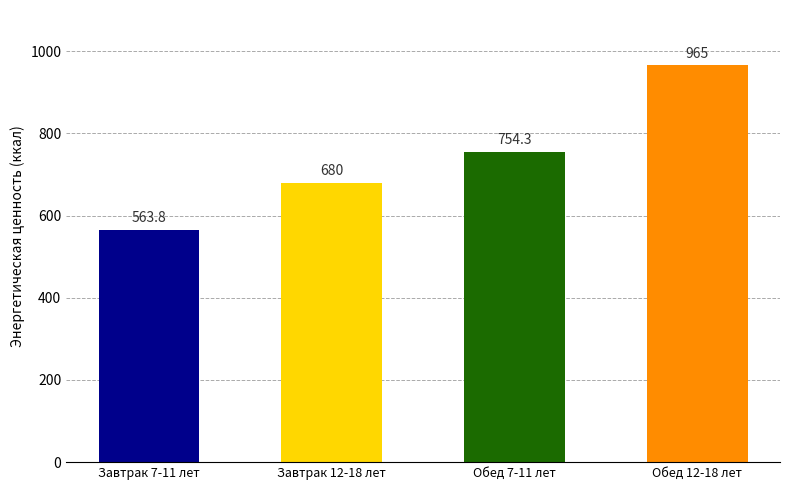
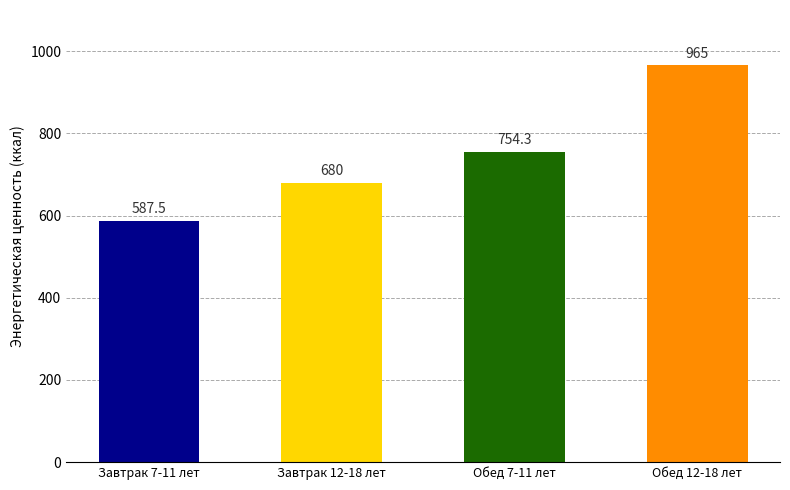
  {
-   "Завтрак 7-11 лет": 563.8,
+   "Завтрак 7-11 лет": 587.5,
    "Завтрак 12-18 лет": 680,
    "Обед 7-11 лет": 754.3,
    "Обед 12-18 лет": 965
  }
